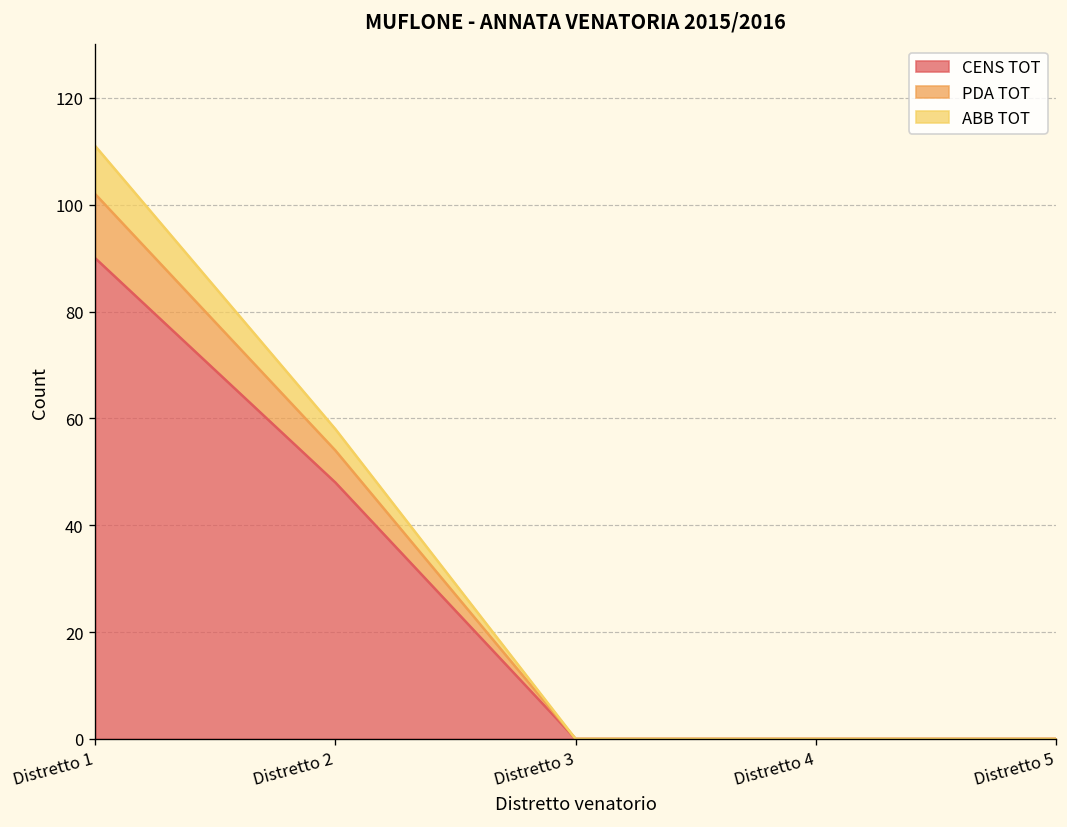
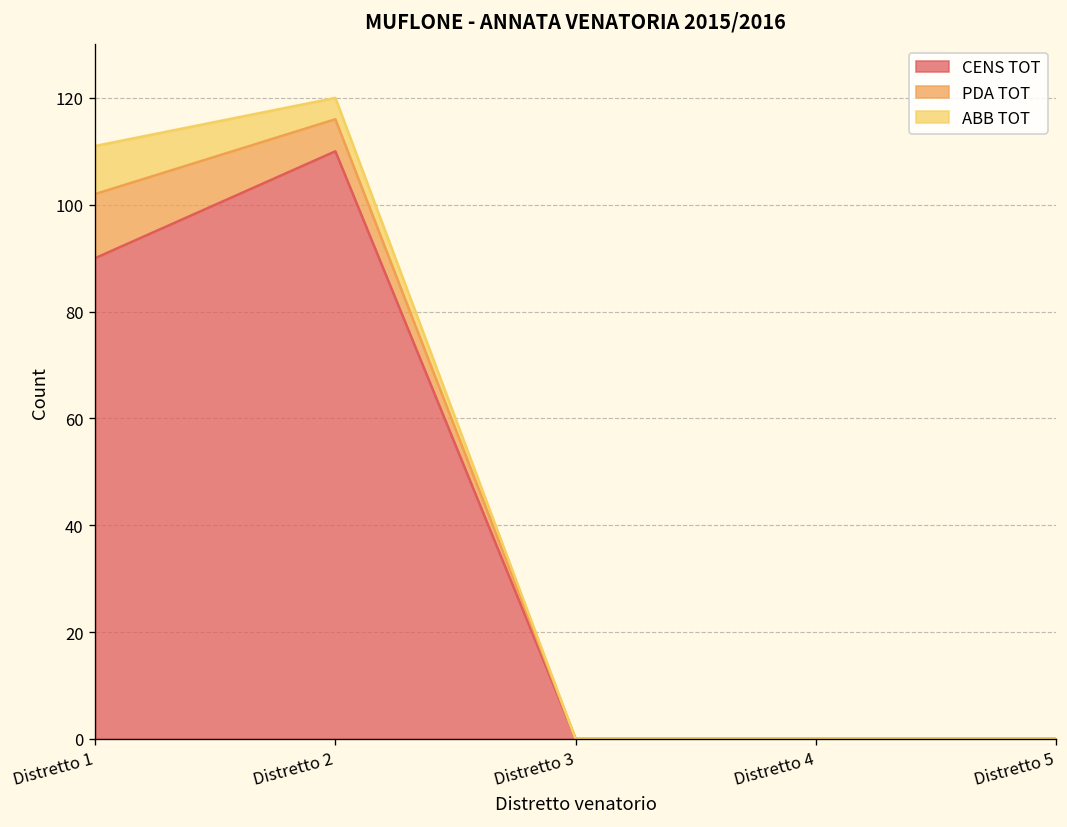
  {
    "CENS TOT": {
      "Distretto 1": 90,
-     "Distretto 2": 48
+     "Distretto 2": 110
    }
  }
